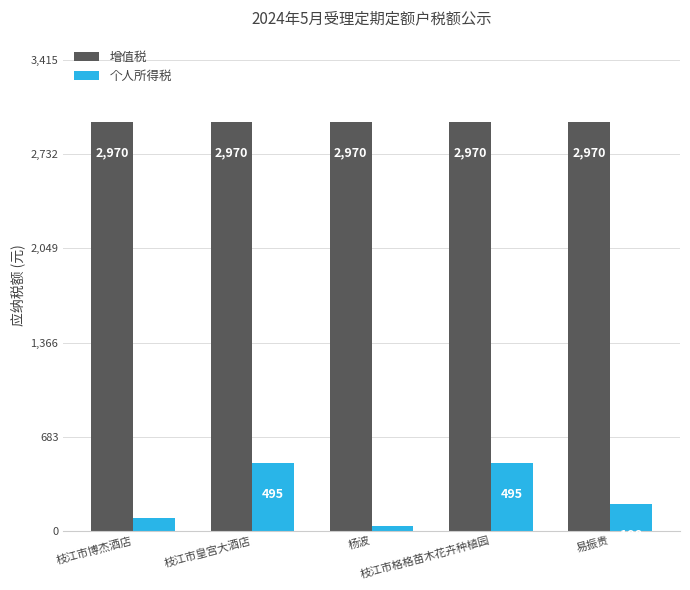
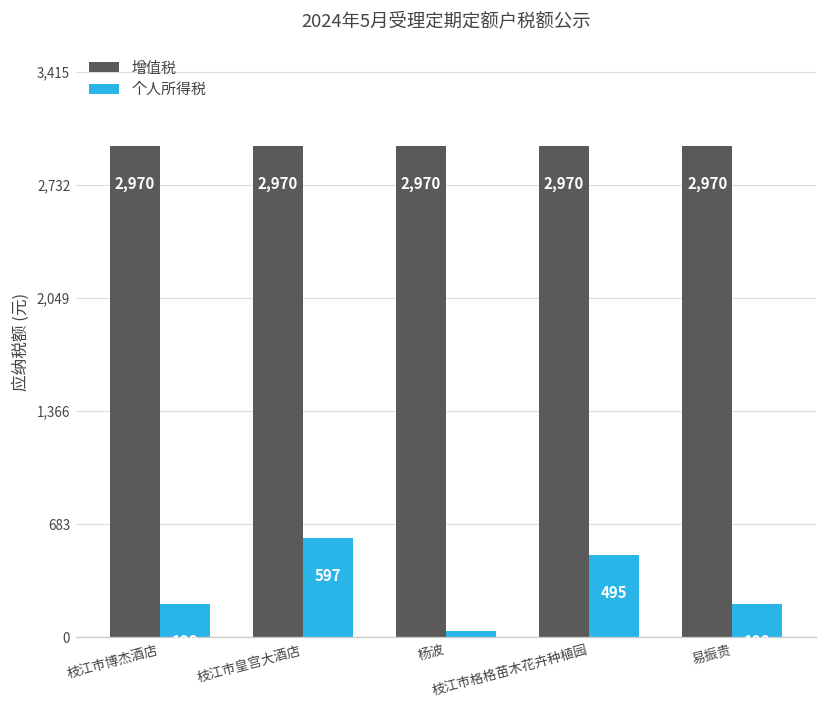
  {
    "增值税": {
      "枝江市博杰酒店": "2,970",
      "枝江市皇宫大酒店": "2,970",
      "杨波": "2,970",
      "枝江市格格苗木花卉种植园": "2,970",
      "易振贵": "2,970"
    },
    "个人所得税": {
-     "枝江市博杰酒店": "100",
-     "枝江市皇宫大酒店": "495",
+     "枝江市博杰酒店": "200",
+     "枝江市皇宫大酒店": "597",
      "枝江市格格苗木花卉种植园": "495"
    }
  }
